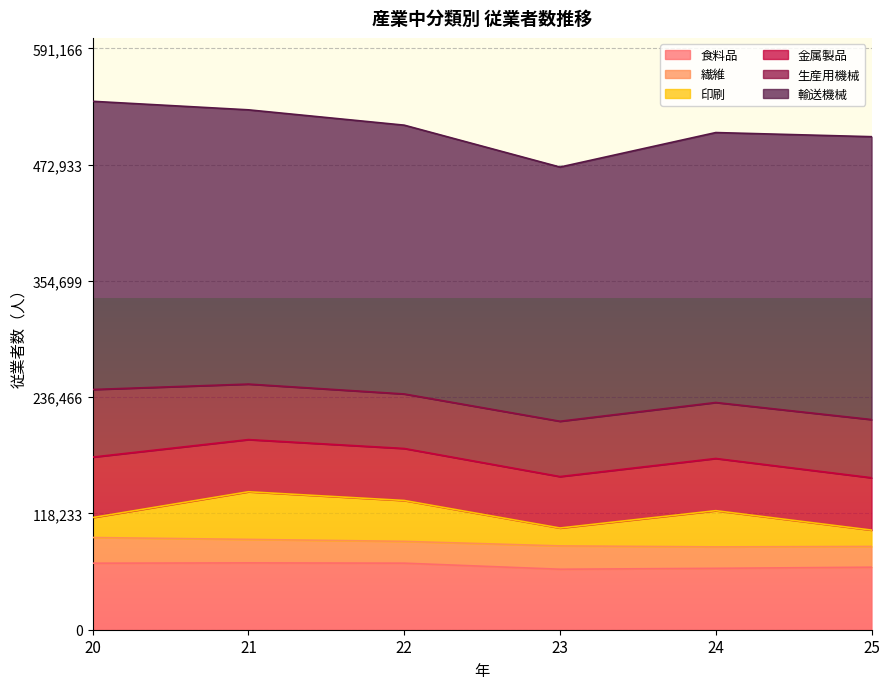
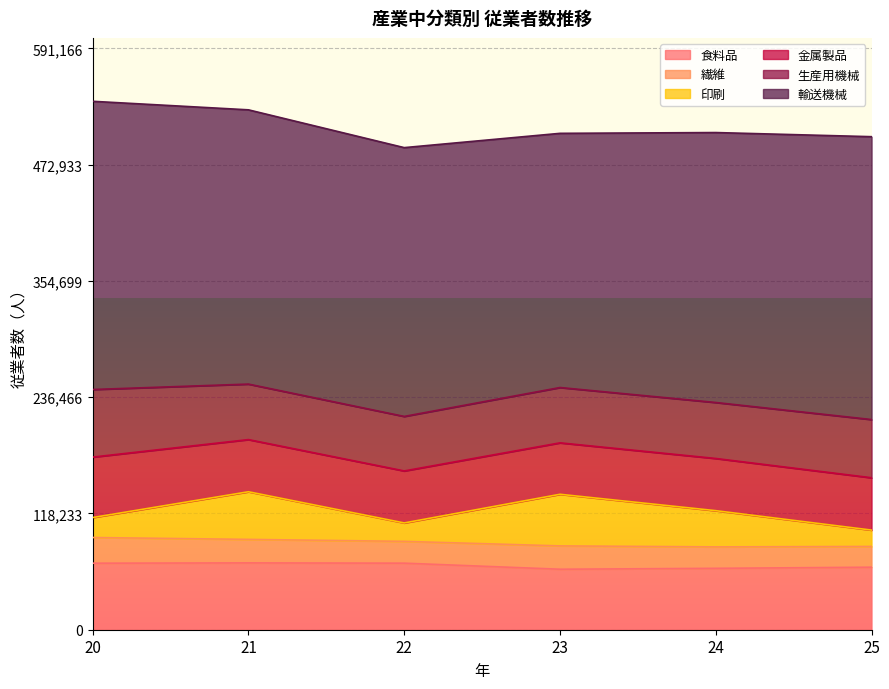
  {
    "印刷": {
      "20": "20,000",
      "21": "50,000",
-     "22": "40,000",
-     "23": "20,000",
+     "22": "20,000",
+     "23": "50,000",
      "24": "40,000",
      "25": "20,000"
    }
  }
